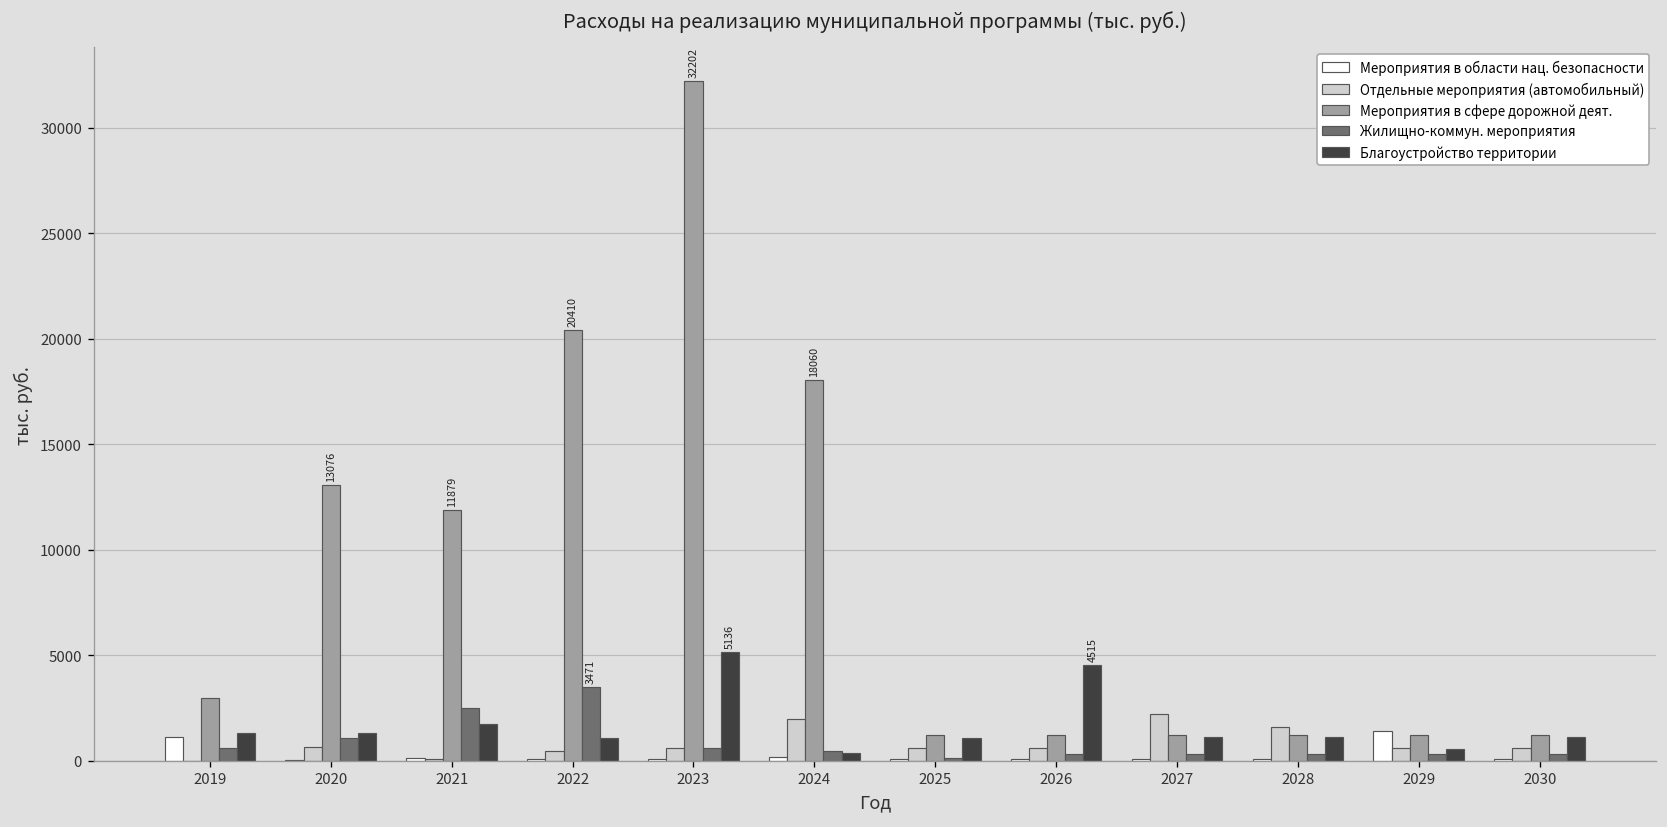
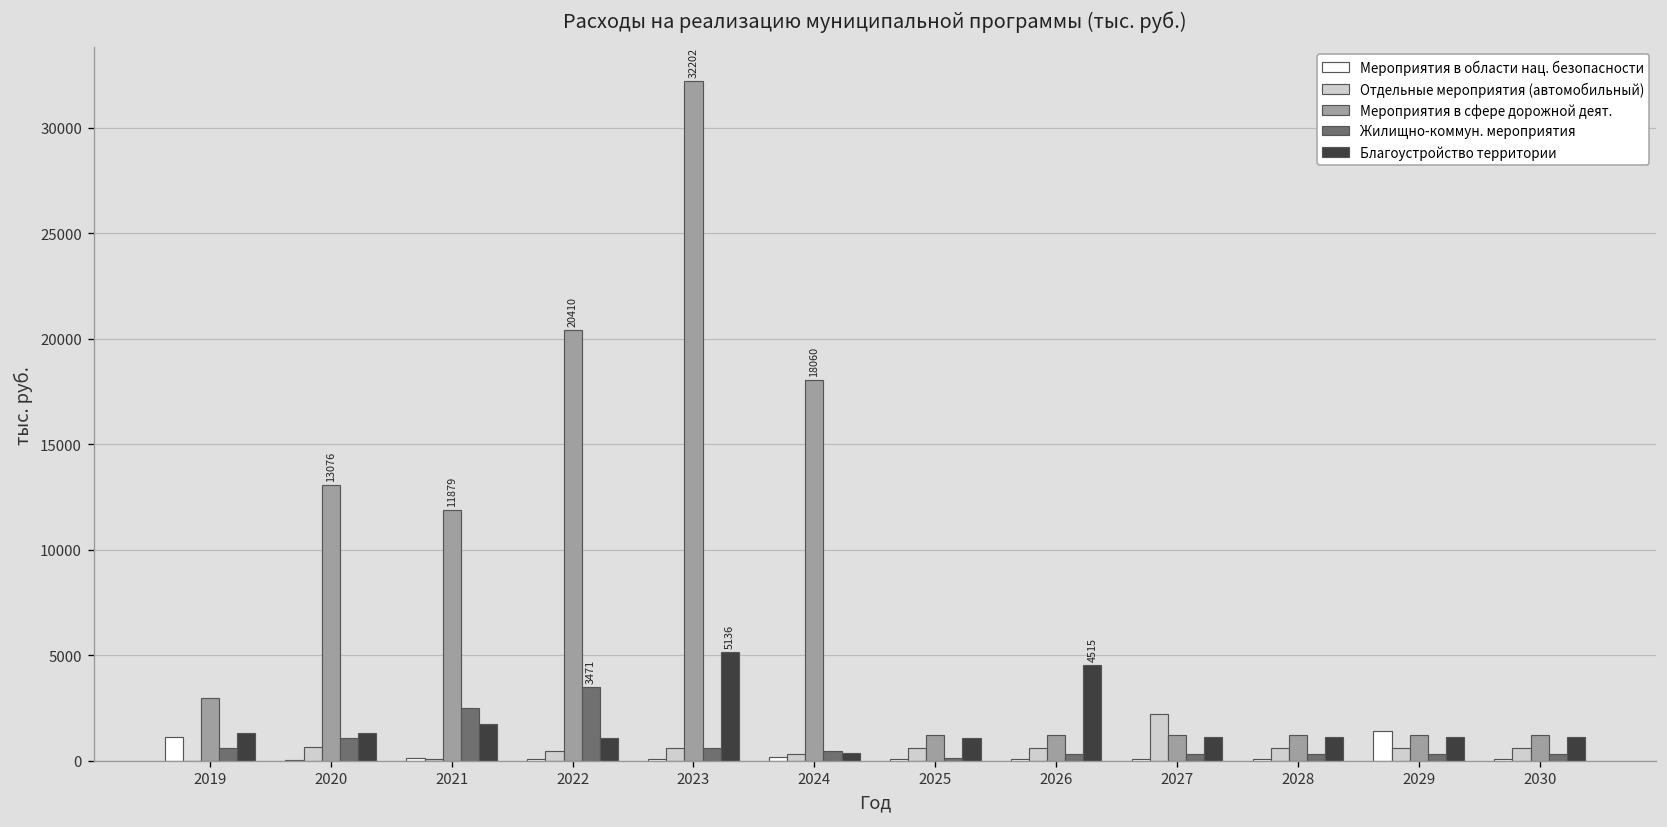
  {
    "Мероприятия в области нац. безопасности": {
      "2019": 1100,
      "2021": 200,
      "2024": 200,
      "2029": 1400
    },
    "Отдельные мероприятия (автомобильный)": {
      "2019": 0,
      "2020": 600,
      "2022": 500,
      "2023": 600,
-     "2024": 2000,
+     "2024": 300,
      "2025": 600,
      "2026": 600,
      "2027": 2200,
-     "2028": 1600,
+     "2028": 600,
      "2029": 600,
      "2030": 600
    },
    "Мероприятия в сфере дорожной деят.": {
      "2020": 13076,
      "2021": 11879,
      "2022": 20410,
      "2023": 32202,
      "2024": 18060
    },
    "Жилищно-коммун. мероприятия": {
      "2022": 3471
    },
    "Благоустройство территории": {
      "2019": 1300,
      "2020": 1300,
      "2021": 1700,
      "2022": 1100,
      "2024": 400,
      "2025": 1100,
      "2027": 1100,
      "2028": 1100,
-     "2029": 600,
+     "2029": 1100,
      "2030": 1100
    }
  }
